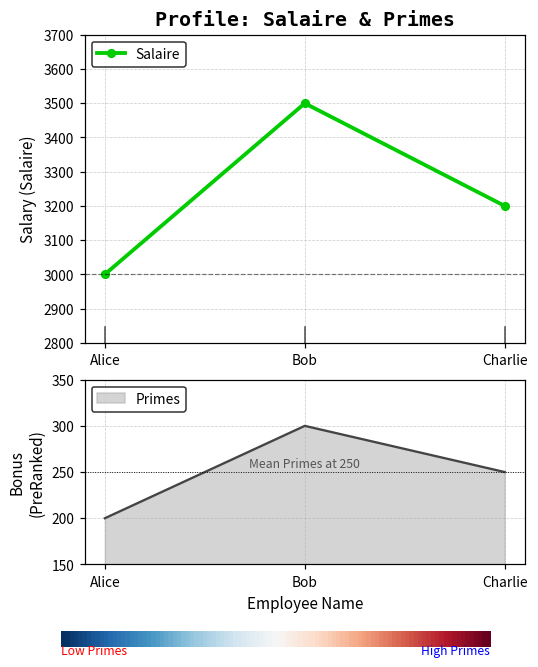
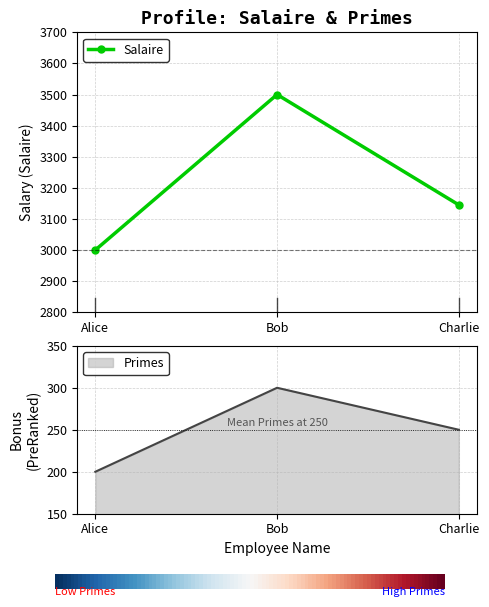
  {
    "Profile: Salaire & Primes": {
      "Alice": 3000,
      "Bob": 3500,
-     "Charlie": 3200
+     "Charlie": 3150
    }
  }
